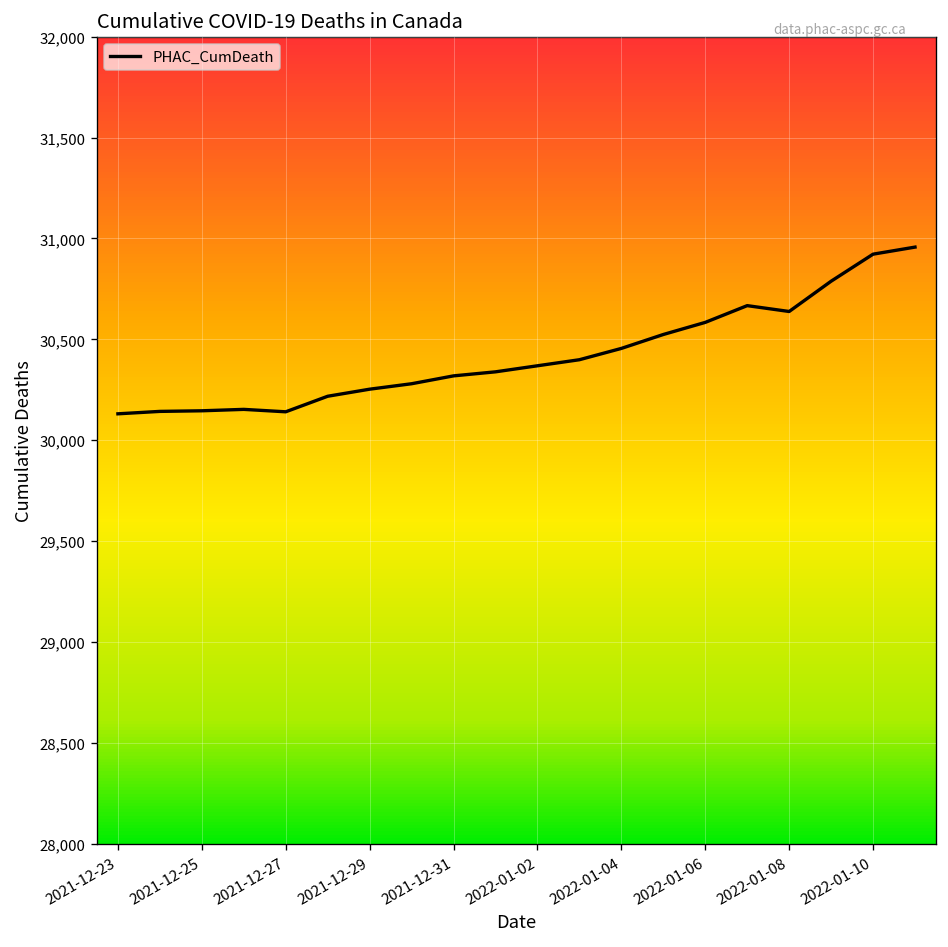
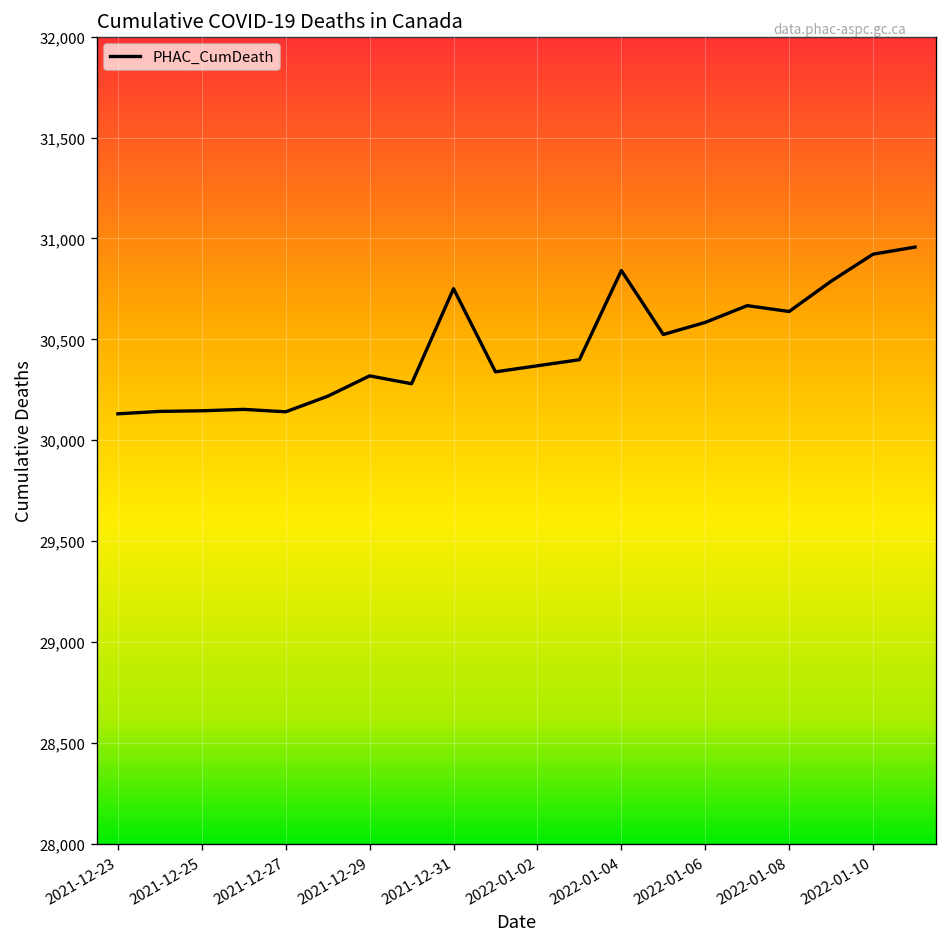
  {
    "2021-12-23": "30,130",
    "2021-12-25": "30,150",
    "2021-12-27": "30,140",
-   "2021-12-29": "30,250",
-   "2021-12-31": "30,320",
+   "2021-12-29": "30,320",
+   "2021-12-31": "30,750",
    "2022-01-02": "30,370",
-   "2022-01-04": "30,460",
+   "2022-01-04": "30,840",
    "2022-01-06": "30,580",
    "2022-01-08": "30,640",
    "2022-01-10": "30,920"
  }
